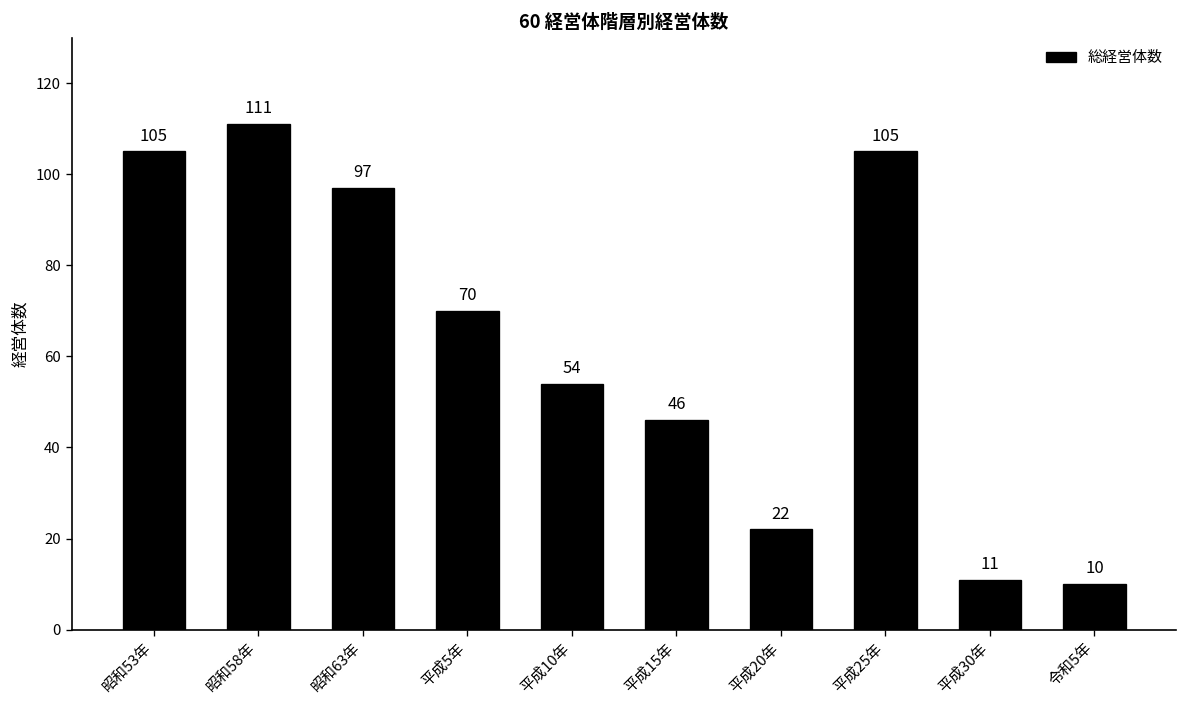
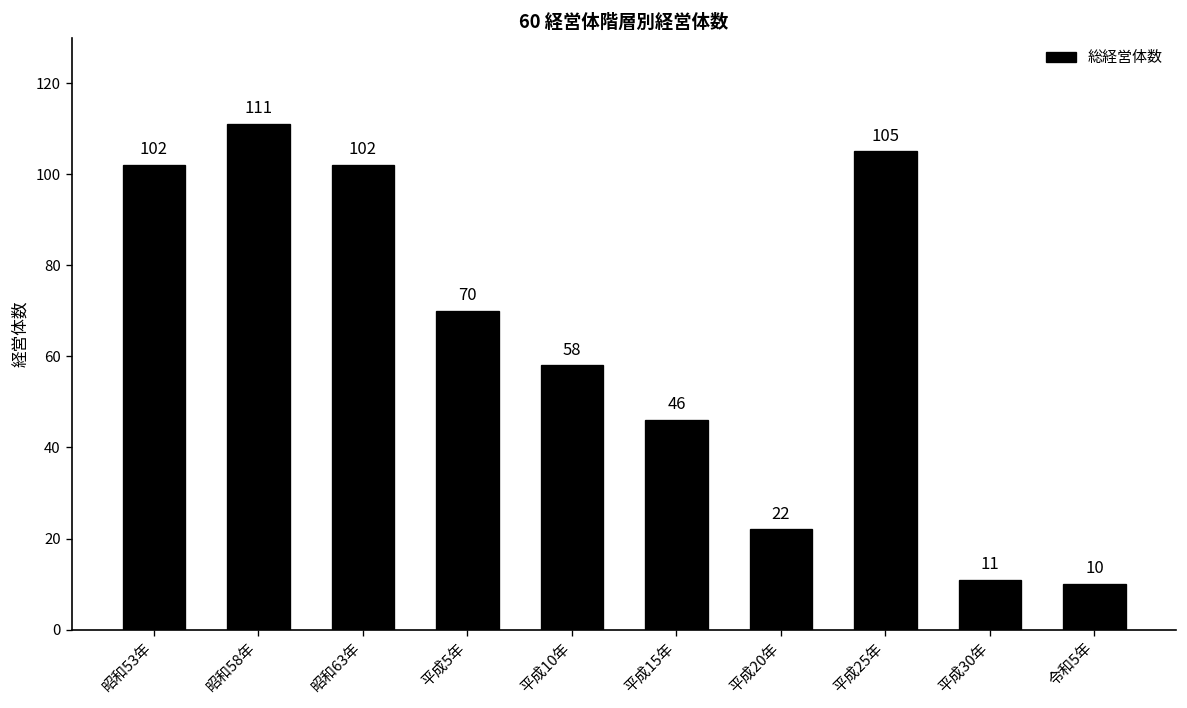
  {
-   "昭和53年": 105,
+   "昭和53年": 102,
    "昭和58年": 111,
-   "昭和63年": 97,
+   "昭和63年": 102,
    "平成5年": 70,
-   "平成10年": 54,
+   "平成10年": 58,
    "平成15年": 46,
    "平成20年": 22,
    "平成25年": 105,
    "平成30年": 11,
    "令和5年": 10
  }
